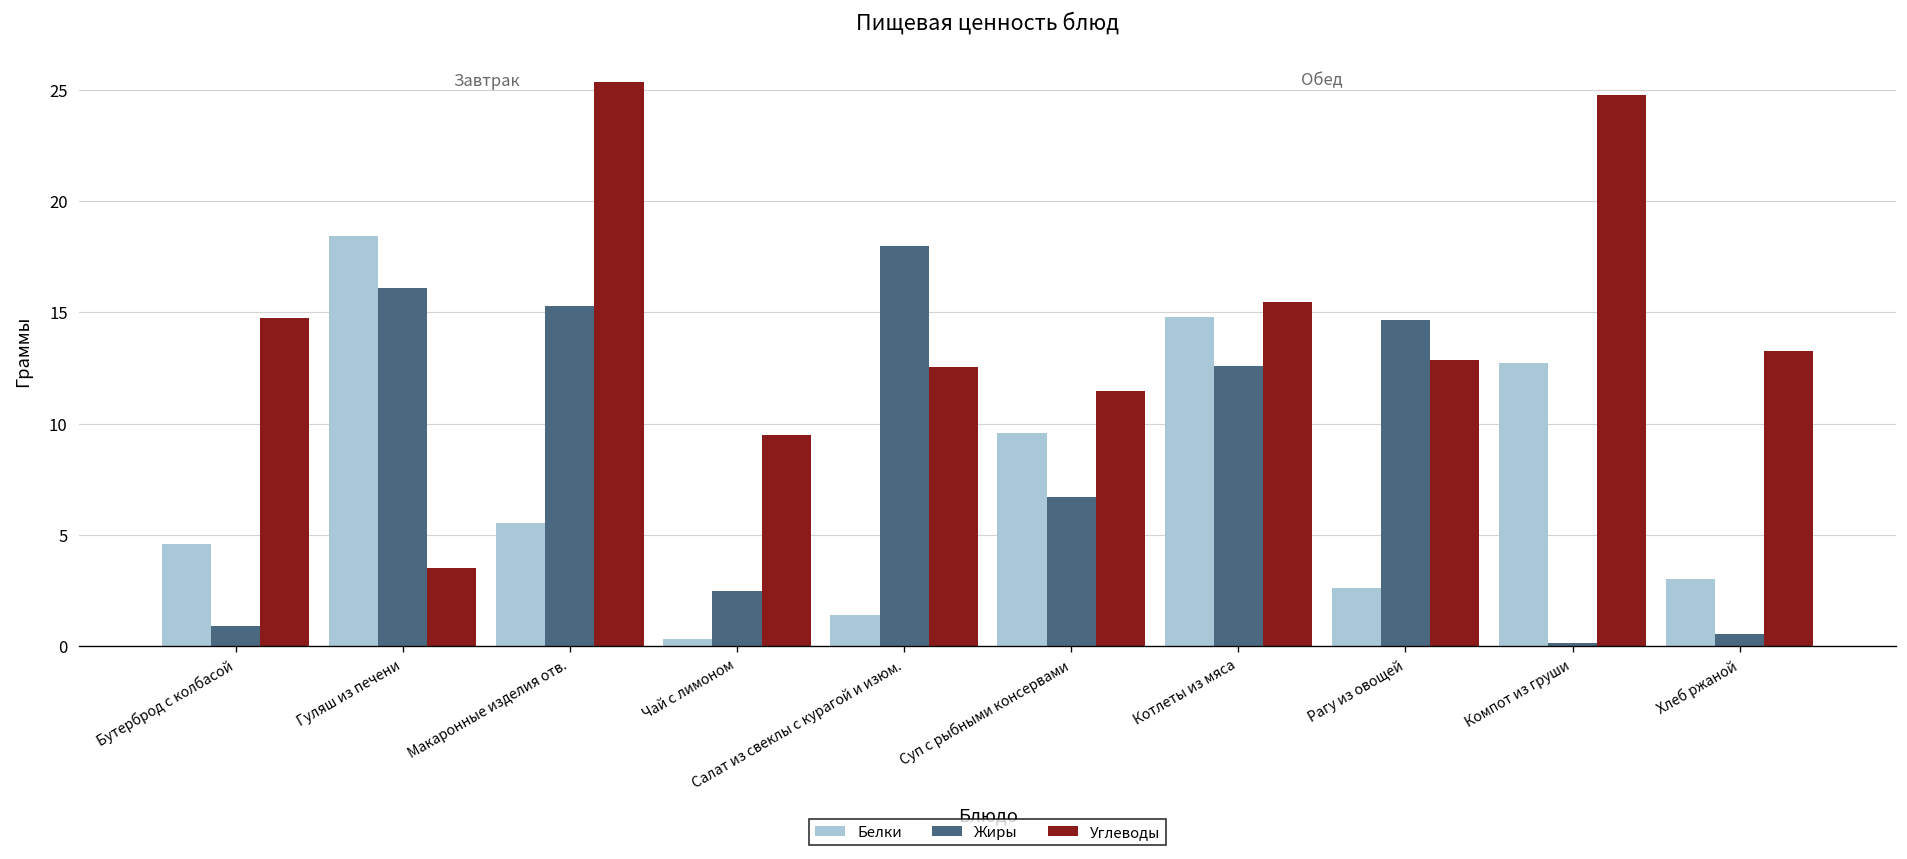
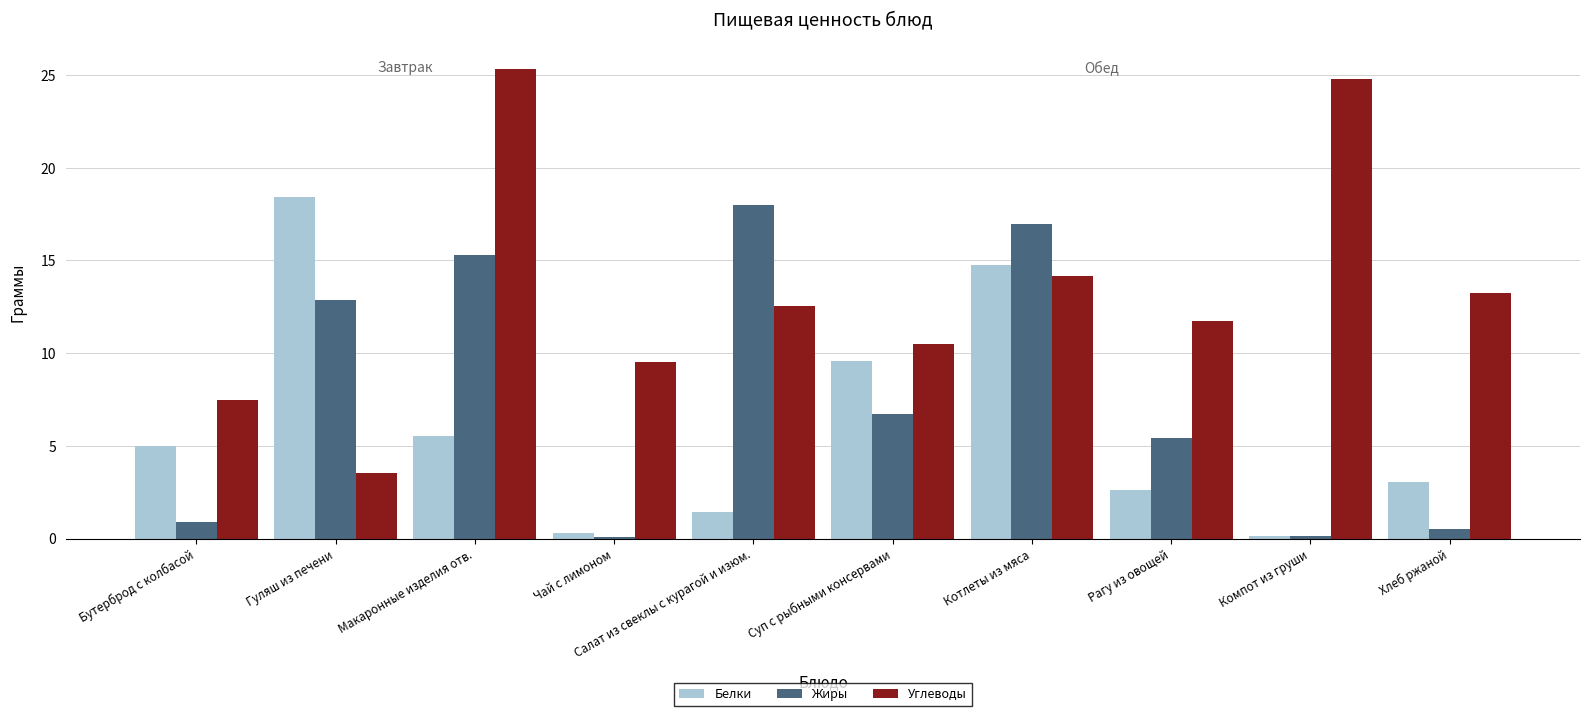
  {
    "Белки": {
-     "Бутерброд с колбасой": 4.6,
+     "Бутерброд с колбасой": 5.0,
      "Гуляш из печени": 18.4,
      "Макаронные изделия отв.": 5.5,
      "Чай с лимоном": 0.3,
      "Салат из свеклы с курагой и изюм.": 1.4,
      "Суп с рыбными консервами": 9.6,
      "Котлеты из мяса": 14.8,
      "Рагу из овощей": 2.6,
-     "Компот из груши": 12.7,
+     "Компот из груши": 0.2,
      "Хлеб ржаной": 3.0
    },
    "Жиры": {
      "Бутерброд с колбасой": 0.9,
-     "Гуляш из печени": 16.1,
+     "Гуляш из печени": 12.9,
      "Макаронные изделия отв.": 15.3,
-     "Чай с лимоном": 2.5,
+     "Чай с лимоном": 0.1,
      "Салат из свеклы с курагой и изюм.": 18.0,
      "Суп с рыбными консервами": 6.7,
-     "Котлеты из мяса": 12.6,
-     "Рагу из овощей": 14.7,
+     "Котлеты из мяса": 16.9,
+     "Рагу из овощей": 5.4,
      "Хлеб ржаной": 0.5
    },
    "Углеводы": {
-     "Бутерброд с колбасой": 14.7,
+     "Бутерброд с колбасой": 7.5,
      "Гуляш из печени": 3.5,
      "Макаронные изделия отв.": 25.3,
      "Чай с лимоном": 9.5,
      "Салат из свеклы с курагой и изюм.": 12.6,
-     "Суп с рыбными консервами": 11.5,
-     "Котлеты из мяса": 15.5,
-     "Рагу из овощей": 12.9,
+     "Суп с рыбными консервами": 10.5,
+     "Котлеты из мяса": 14.2,
+     "Рагу из овощей": 11.7,
      "Компот из груши": 24.8,
      "Хлеб ржаной": 13.3
    }
  }
